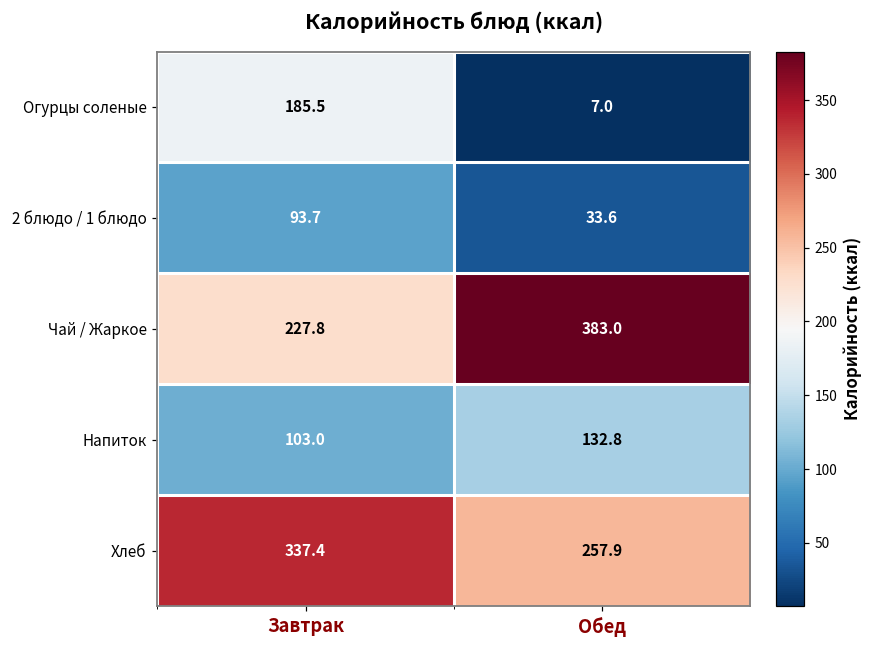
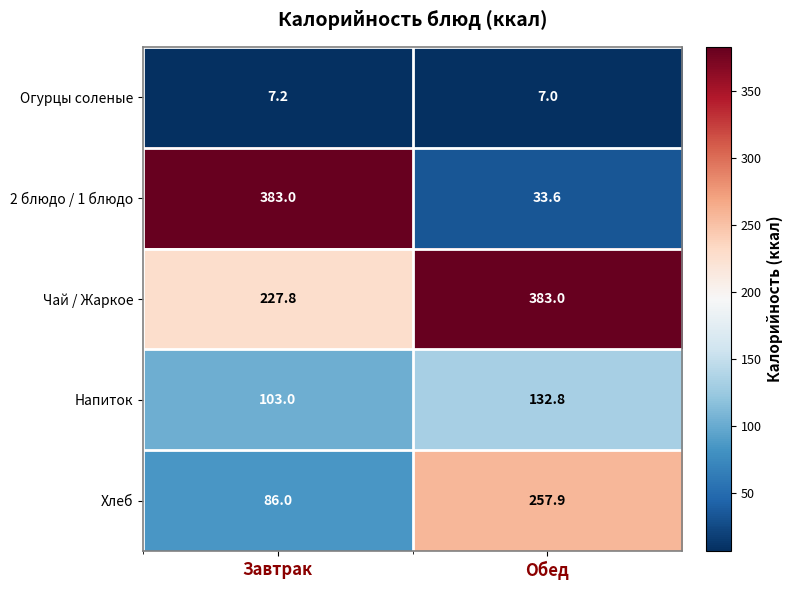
  {
    "Огурцы соленые": {
-     "Завтрак": 185.5,
+     "Завтрак": 7.2,
      "Обед": 7.0
    },
    "2 блюдо / 1 блюдо": {
-     "Завтрак": 93.7,
+     "Завтрак": 383.0,
      "Обед": 33.6
    },
    "Чай / Жаркое": {
      "Завтрак": 227.8,
      "Обед": 383.0
    },
    "Напиток": {
      "Завтрак": 103.0,
      "Обед": 132.8
    },
    "Хлеб": {
-     "Завтрак": 337.4,
+     "Завтрак": 86.0,
      "Обед": 257.9
    }
  }
